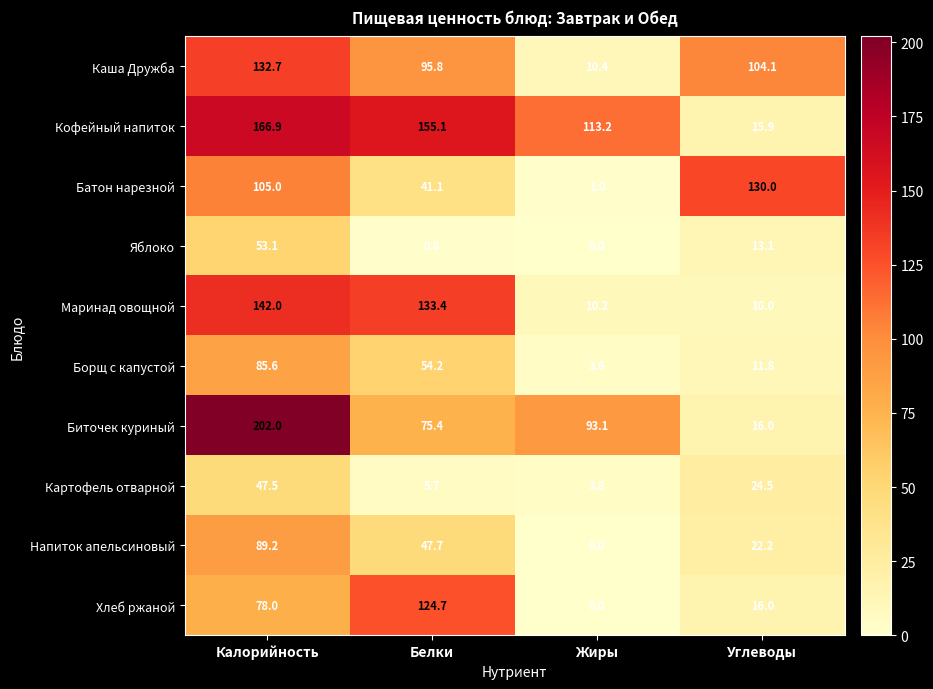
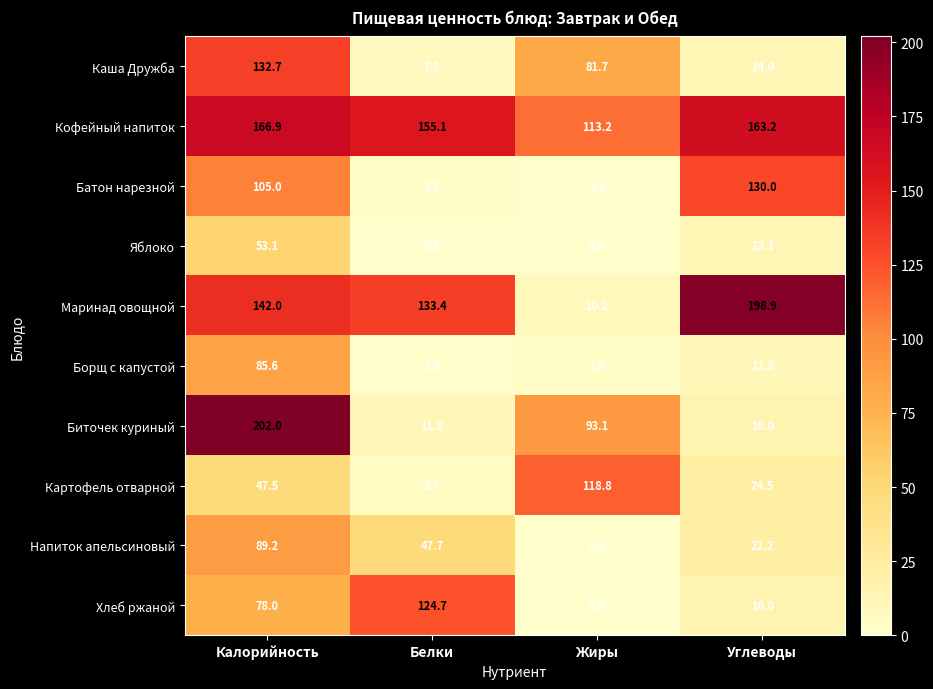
  {
    "Каша Дружба": {
      "Калорийность": 132.7,
-     "Белки": 95.8,
-     "Жиры": 10.4,
-     "Углеводы": 104.1
+     "Белки": 7.2,
+     "Жиры": 81.7,
+     "Углеводы": 14.0
    },
    "Кофейный напиток": {
      "Калорийность": 166.9,
      "Белки": 155.1,
      "Жиры": 113.2,
-     "Углеводы": 15.9
+     "Углеводы": 163.2
    },
    "Батон нарезной": {
      "Калорийность": 105.0,
-     "Белки": 41.1,
+     "Белки": 3.0,
      "Жиры": 1.0,
      "Углеводы": 130.0
    },
    "Яблоко": {
      "Калорийность": 53.1,
      "Белки": 0.8,
      "Жиры": 0.0,
      "Углеводы": 13.1
    },
    "Маринад овощной": {
      "Калорийность": 142.0,
      "Белки": 133.4,
      "Жиры": 10.2,
-     "Углеводы": 10.0
+     "Углеводы": 198.9
    },
    "Борщ с капустой": {
      "Калорийность": 85.6,
-     "Белки": 54.2,
+     "Белки": 1.6,
      "Жиры": 3.6,
      "Углеводы": 11.8
    },
    "Биточек куриный": {
      "Калорийность": 202.0,
-     "Белки": 75.4,
+     "Белки": 11.8,
      "Жиры": 93.1,
      "Углеводы": 16.0
    },
    "Картофель отварной": {
      "Калорийность": 47.5,
      "Белки": 5.7,
-     "Жиры": 3.8,
+     "Жиры": 118.8,
      "Углеводы": 24.5
    },
    "Напиток апельсиновый": {
      "Калорийность": 89.2,
      "Белки": 47.7,
      "Жиры": 0.0,
      "Углеводы": 22.2
    },
    "Хлеб ржаной": {
      "Калорийность": 78.0,
      "Белки": 124.7,
      "Жиры": 0.0,
      "Углеводы": 16.0
    }
  }
